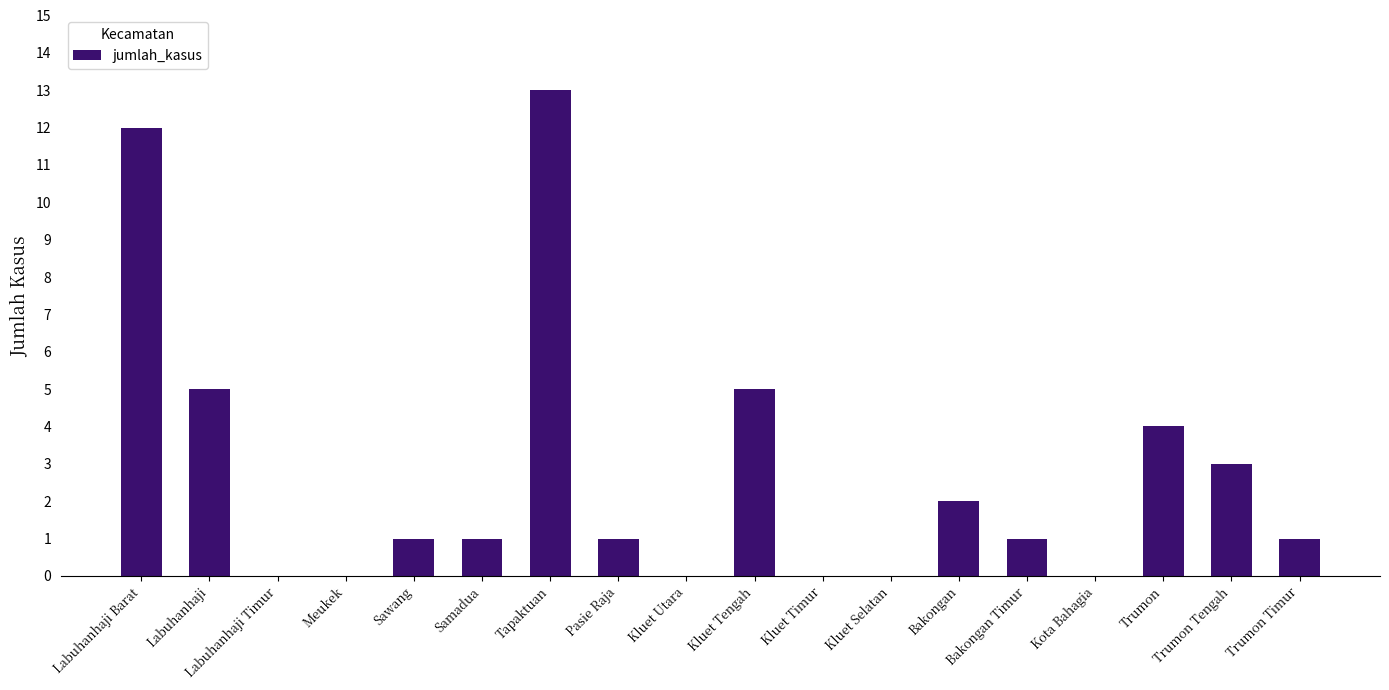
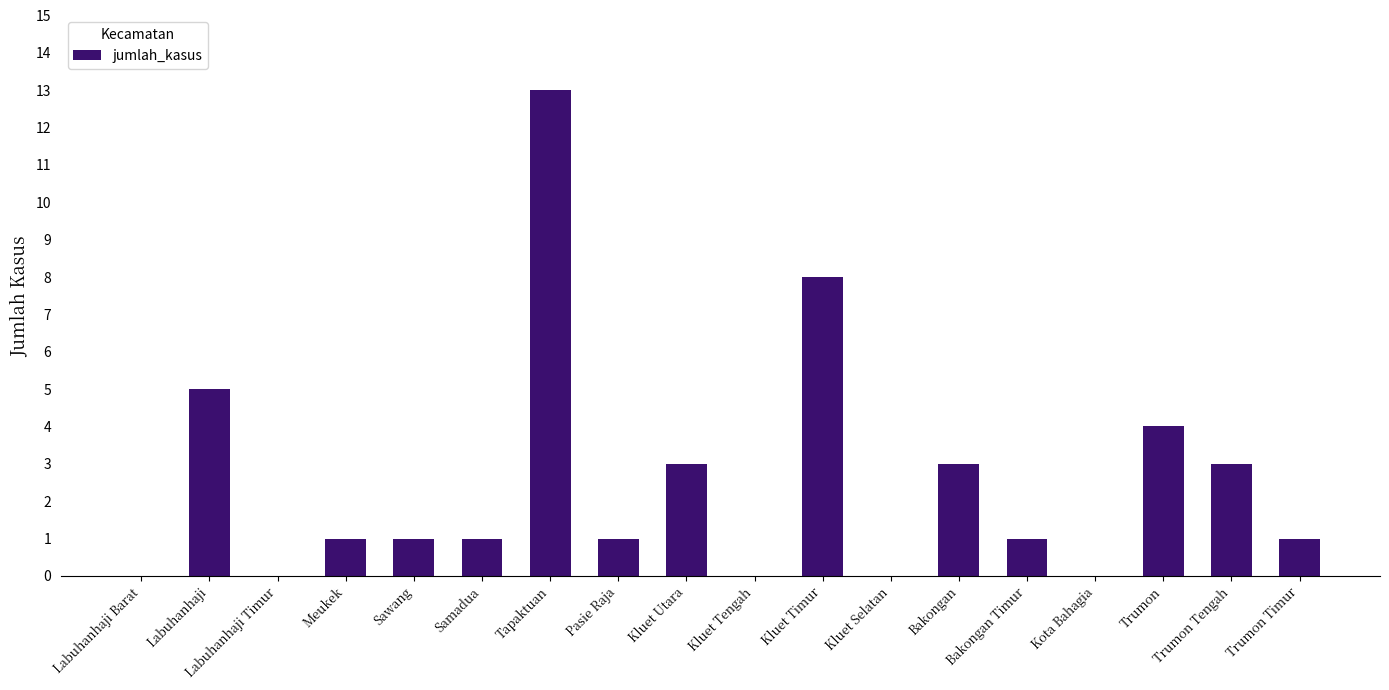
  {
-   "Labuhanhaji Barat": 12,
+   "Labuhanhaji Barat": 0,
    "Labuhanhaji": 5,
    "Labuhanhaji Timur": 0,
-   "Meukek": 0,
+   "Meukek": 1,
    "Sawang": 1,
    "Samadua": 1,
    "Tapaktuan": 13,
    "Pasie Raja": 1,
-   "Kluet Utara": 0,
-   "Kluet Tengah": 5,
-   "Kluet Timur": 0,
+   "Kluet Utara": 3,
+   "Kluet Tengah": 0,
+   "Kluet Timur": 8,
    "Kluet Selatan": 0,
-   "Bakongan": 2,
+   "Bakongan": 3,
    "Bakongan Timur": 1,
    "Kota Bahagia": 0,
    "Trumon": 4,
    "Trumon Tengah": 3,
    "Trumon Timur": 1
  }
